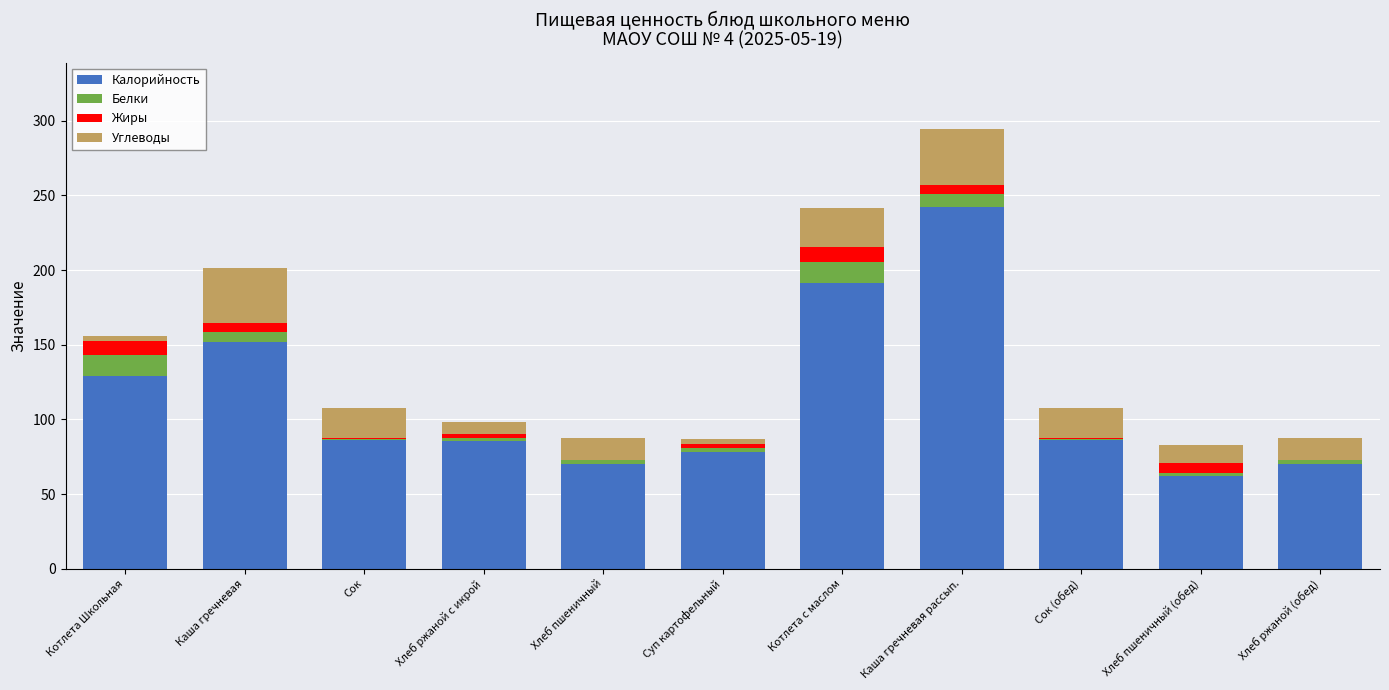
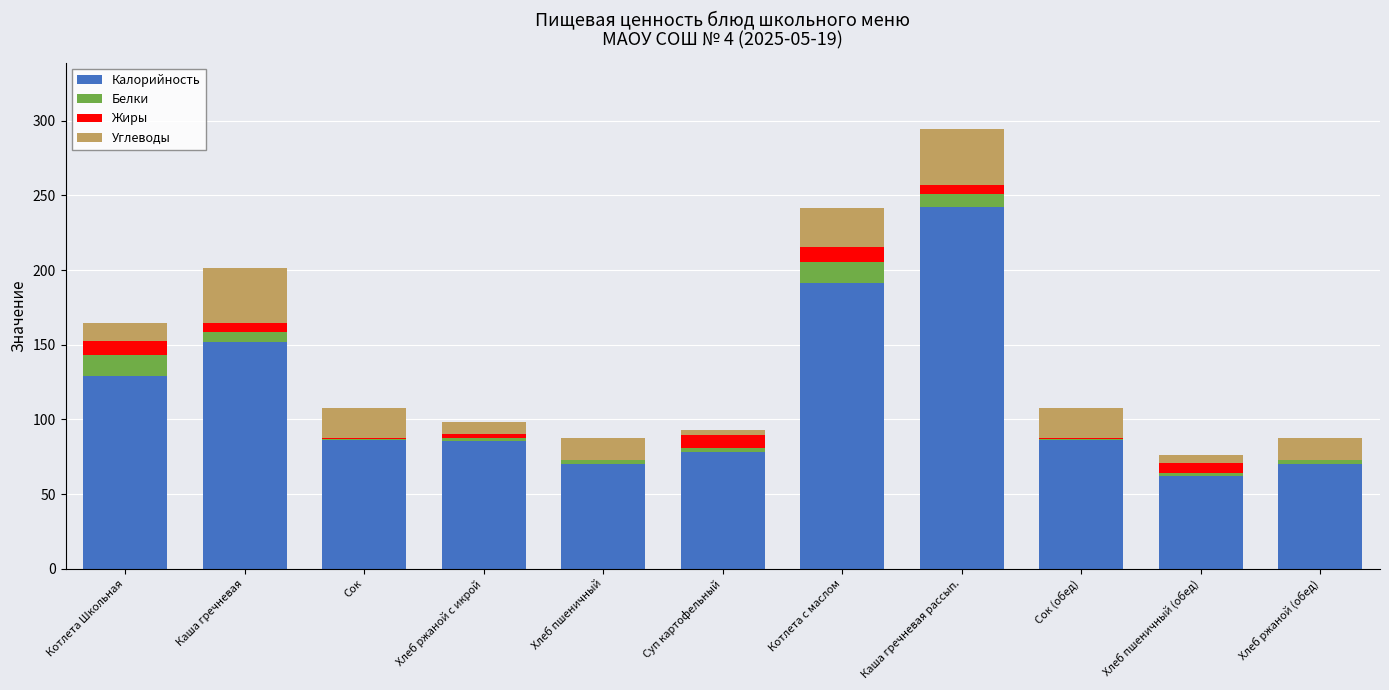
  {
    "Калорийность": {
      "Котлета Школьная": 129,
      "Каша гречневая": 152,
      "Сок": 86,
      "Хлеб ржаной с икрой": 85,
      "Хлеб пшеничный": 70,
      "Суп картофельный": 78,
      "Котлета с маслом": 192,
      "Каша гречневая рассып.": 242,
      "Сок (обед)": 86,
      "Хлеб пшеничный (обед)": 62,
      "Хлеб ржаной (обед)": 70
    },
    "Белки": {
      "Котлета Школьная": 14,
      "Каша гречневая": 7,
      "Хлеб ржаной с икрой": 2,
      "Хлеб пшеничный": 2,
      "Суп картофельный": 2,
      "Котлета с маслом": 14,
      "Каша гречневая рассып.": 9,
      "Хлеб пшеничный (обед)": 2,
      "Хлеб ржаной (обед)": 2
    },
    "Жиры": {
      "Котлета Школьная": 10,
      "Каша гречневая": 6,
      "Хлеб ржаной с икрой": 2,
-     "Суп картофельный": 3,
+     "Суп картофельный": 9,
      "Котлета с маслом": 10,
      "Каша гречневая рассып.": 6,
      "Хлеб пшеничный (обед)": 6
    },
    "Углеводы": {
-     "Котлета Школьная": 3,
+     "Котлета Школьная": 12,
      "Каша гречневая": 37,
      "Сок": 20,
      "Хлеб ржаной с икрой": 8,
      "Хлеб пшеничный": 15,
      "Суп картофельный": 3,
      "Котлета с маслом": 26,
      "Каша гречневая рассып.": 38,
      "Сок (обед)": 20,
-     "Хлеб пшеничный (обед)": 12,
+     "Хлеб пшеничный (обед)": 6,
      "Хлеб ржаной (обед)": 15
    }
  }
